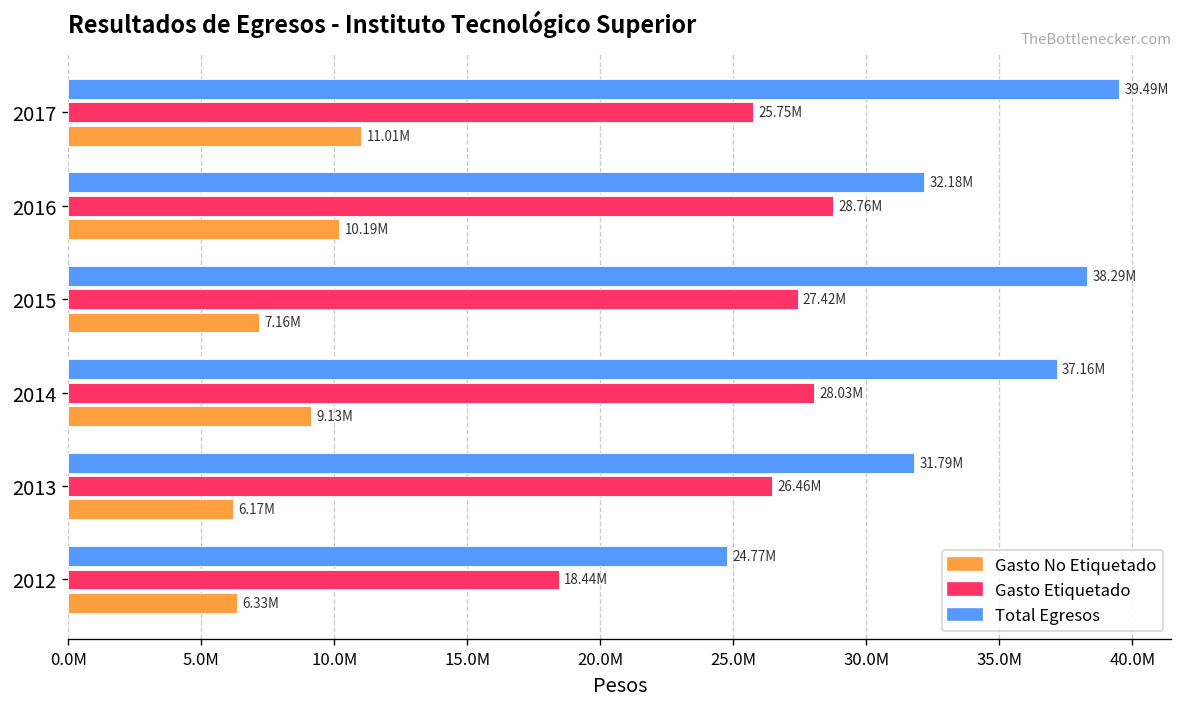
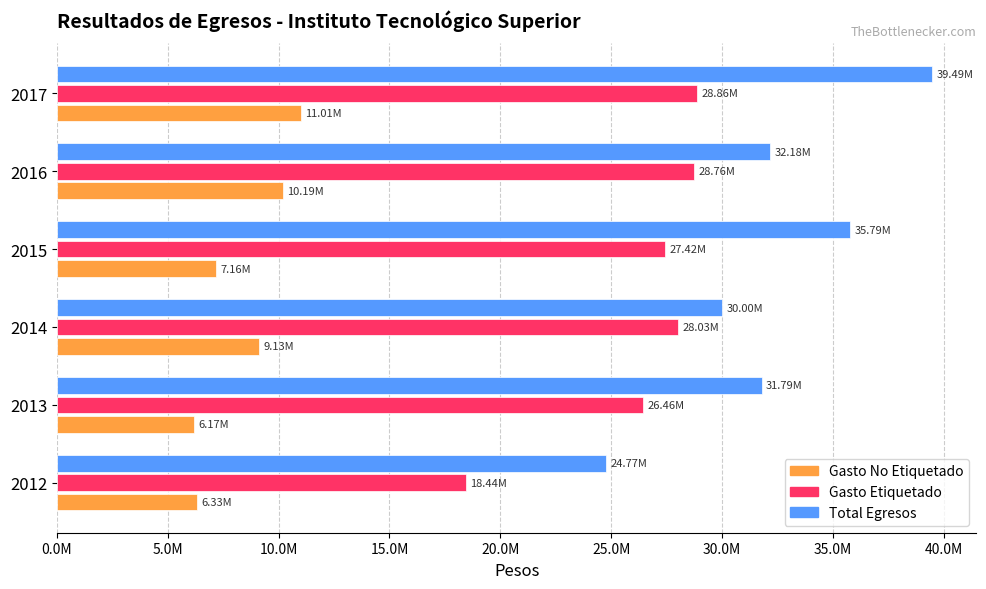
  {
    "Gasto No Etiquetado": {
      "2017": "11.01M",
      "2016": "10.19M",
      "2015": "7.16M",
      "2014": "9.13M",
      "2013": "6.17M",
      "2012": "6.33M"
    },
    "Gasto Etiquetado": {
-     "2017": "25.75M",
+     "2017": "28.86M",
      "2016": "28.76M",
      "2015": "27.42M",
      "2014": "28.03M",
      "2013": "26.46M",
      "2012": "18.44M"
    },
    "Total Egresos": {
      "2017": "39.49M",
      "2016": "32.18M",
-     "2015": "38.29M",
-     "2014": "37.16M",
+     "2015": "35.79M",
+     "2014": "30.00M",
      "2013": "31.79M",
      "2012": "24.77M"
    }
  }
